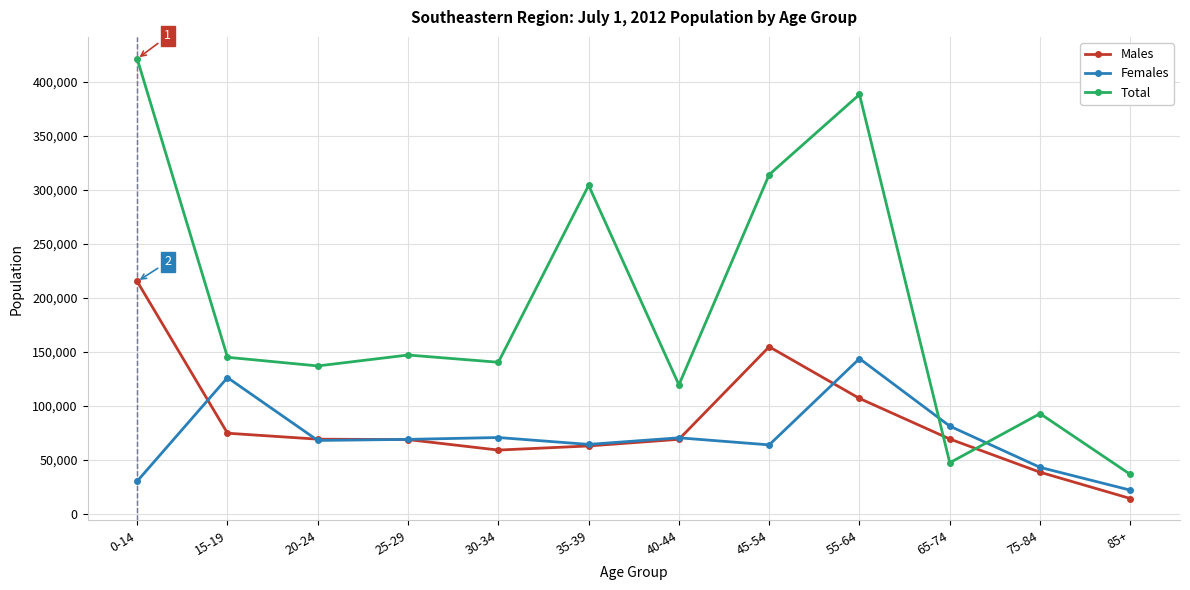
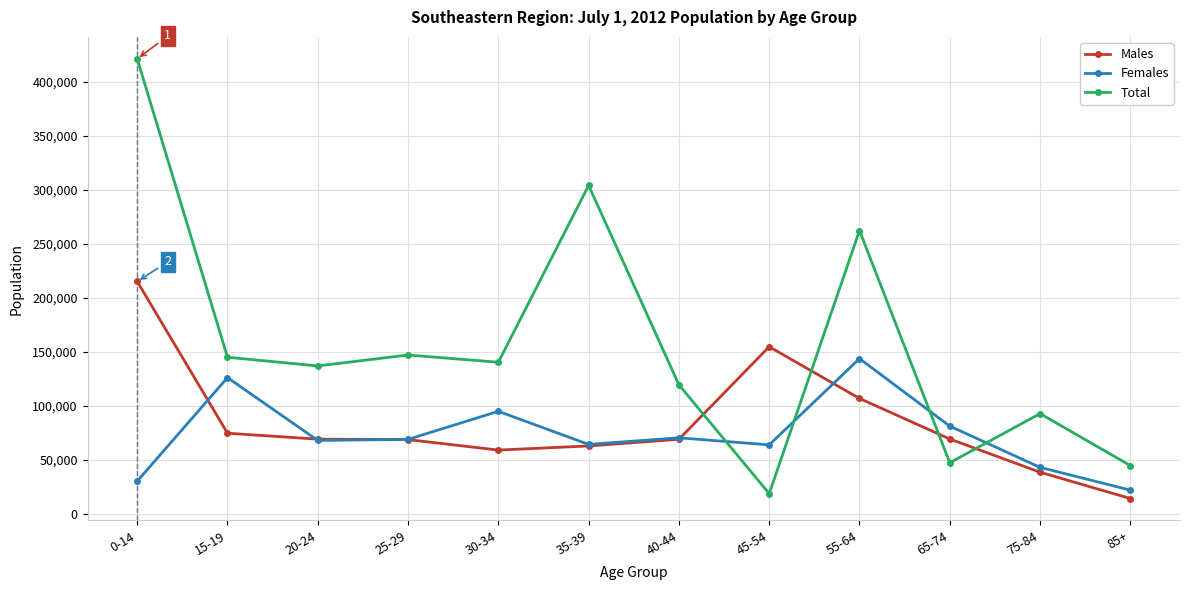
  {
    "Males": {
      "0-14": "215,000",
      "15-19": "75,000",
      "30-34": "59,000",
      "45-54": "155,000",
      "55-64": "107,000",
      "65-74": "69,000",
      "75-84": "38,000",
      "85+": "14,000"
    },
    "Females": {
      "0-14": "30,000",
      "15-19": "126,000",
-     "30-34": "71,000",
+     "30-34": "95,000",
      "45-54": "64,000",
      "55-64": "144,000",
      "65-74": "81,000",
      "75-84": "43,000",
      "85+": "22,000"
    },
    "Total": {
      "0-14": "421,000",
      "15-19": "145,000",
      "20-24": "137,000",
      "25-29": "147,000",
      "30-34": "140,000",
      "35-39": "304,000",
      "40-44": "119,000",
-     "45-54": "314,000",
-     "55-64": "388,000",
+     "45-54": "19,000",
+     "55-64": "262,000",
      "65-74": "47,000",
      "75-84": "93,000",
-     "85+": "36,000"
+     "85+": "45,000"
    }
  }
